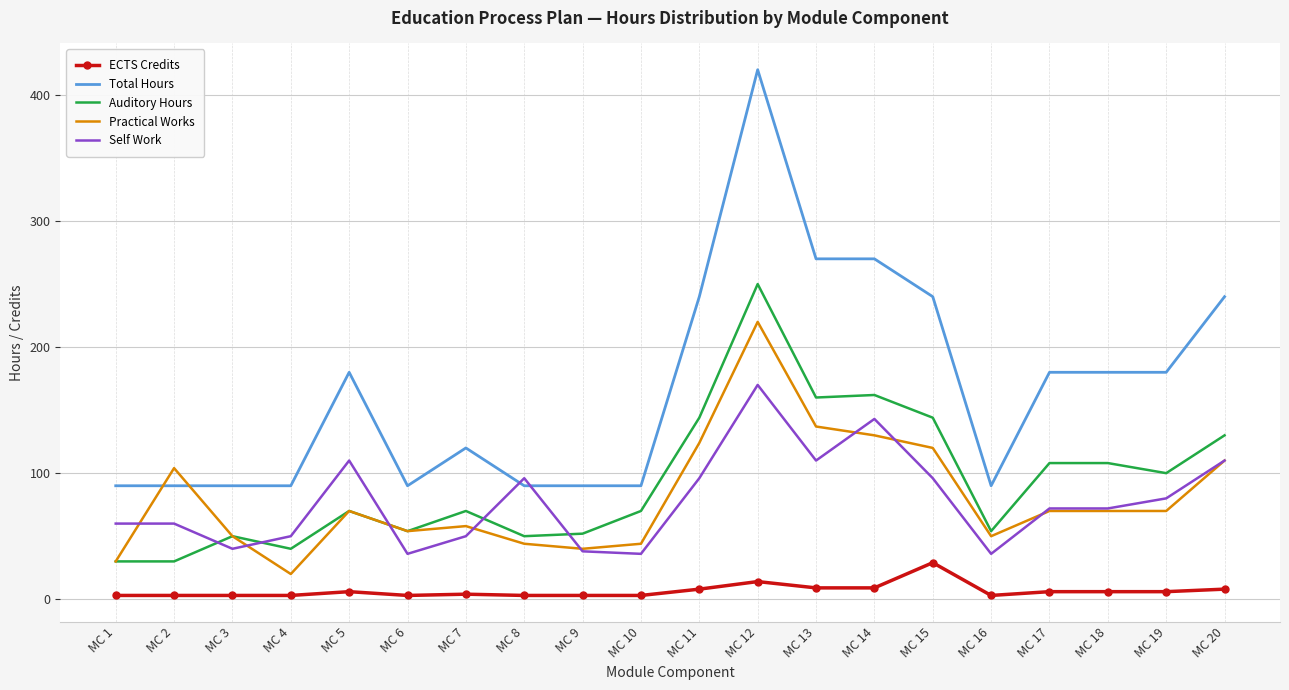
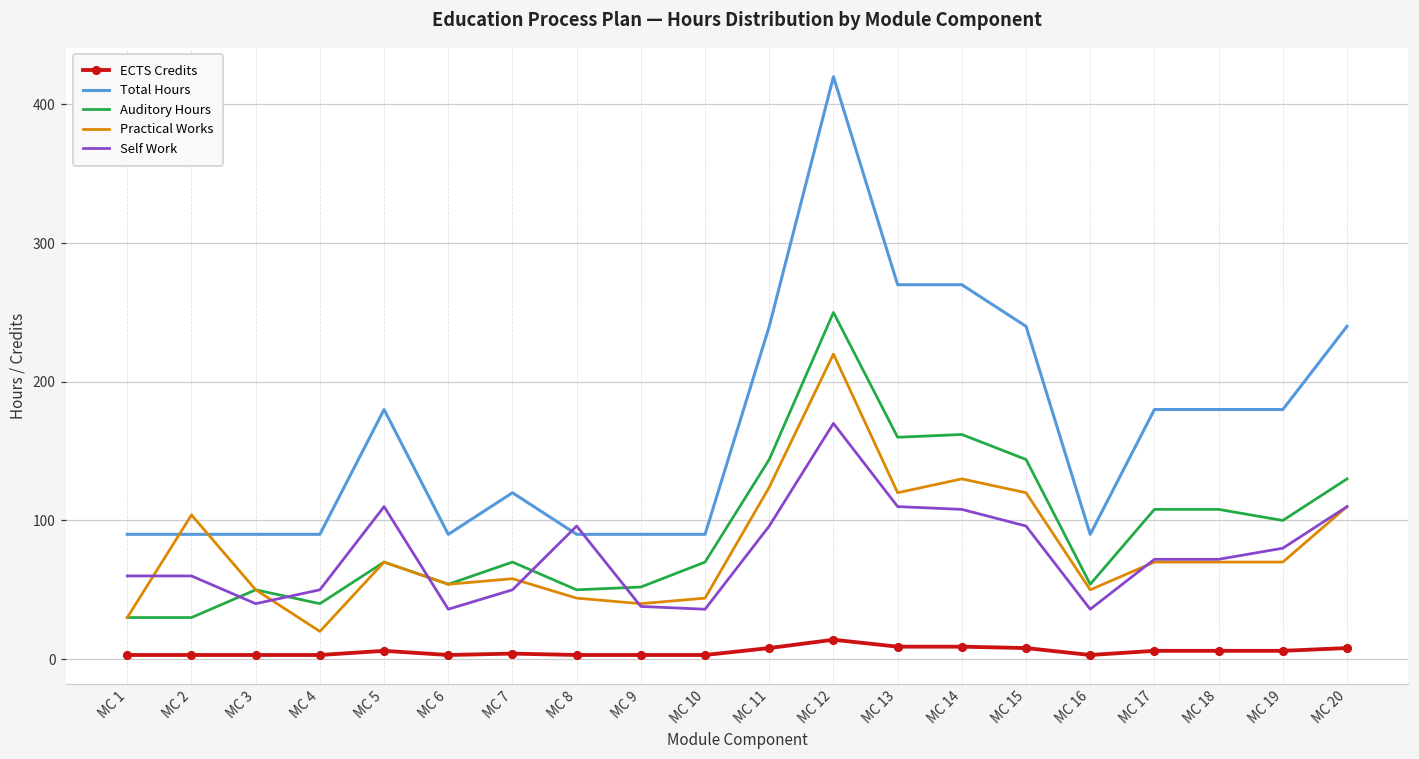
  {
    "ECTS Credits": {
      "MC 1": 3,
      "MC 2": 3,
      "MC 3": 3,
      "MC 4": 3,
      "MC 5": 6,
      "MC 6": 3,
      "MC 7": 4,
      "MC 8": 3,
      "MC 9": 3,
      "MC 10": 3,
      "MC 11": 8,
      "MC 12": 14,
      "MC 13": 9,
      "MC 14": 9,
-     "MC 15": 29,
+     "MC 15": 8,
      "MC 16": 3,
      "MC 17": 6,
      "MC 18": 6,
      "MC 19": 6,
      "MC 20": 8
    },
    "Total Hours": {
      "MC 1": 90,
      "MC 2": 90,
      "MC 3": 90,
      "MC 4": 90,
      "MC 5": 180,
      "MC 6": 90,
      "MC 7": 120,
      "MC 8": 90,
      "MC 9": 90,
      "MC 10": 90,
      "MC 11": 240,
      "MC 12": 420,
      "MC 13": 270,
      "MC 14": 270,
      "MC 15": 240,
      "MC 16": 90,
      "MC 17": 180,
      "MC 18": 180,
      "MC 19": 180,
      "MC 20": 240
    },
    "Auditory Hours": {
      "MC 2": 30,
      "MC 4": 40,
      "MC 7": 70,
      "MC 8": 50,
      "MC 9": 52,
      "MC 10": 70,
      "MC 11": 144,
      "MC 12": 250,
      "MC 13": 160,
      "MC 14": 162,
      "MC 15": 144,
      "MC 16": 54,
      "MC 17": 108,
      "MC 18": 108,
      "MC 19": 100,
      "MC 20": 130
    },
    "Practical Works": {
      "MC 2": 104,
      "MC 4": 20,
      "MC 7": 58,
      "MC 8": 44,
      "MC 10": 44,
      "MC 11": 124,
      "MC 12": 220,
-     "MC 13": 137,
+     "MC 13": 120,
      "MC 14": 130,
      "MC 15": 120,
      "MC 16": 50,
      "MC 19": 70
    },
    "Self Work": {
      "MC 1": 60,
      "MC 2": 60,
      "MC 3": 40,
      "MC 4": 50,
      "MC 5": 110,
      "MC 6": 36,
      "MC 7": 50,
      "MC 8": 96,
      "MC 10": 36,
      "MC 11": 96,
      "MC 12": 170,
      "MC 13": 110,
-     "MC 14": 143,
+     "MC 14": 108,
      "MC 15": 96,
      "MC 16": 36,
      "MC 19": 80
    }
  }
